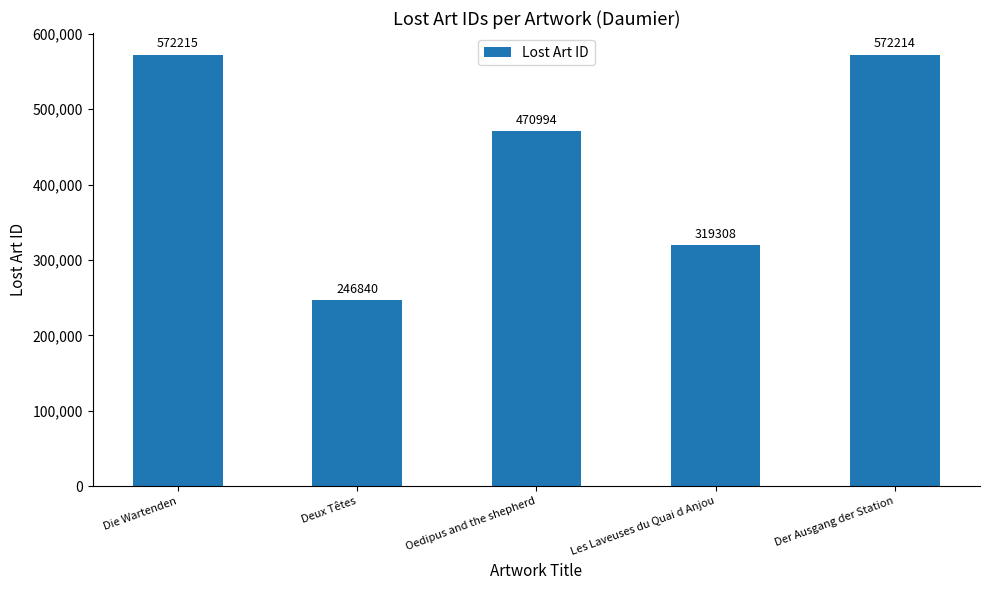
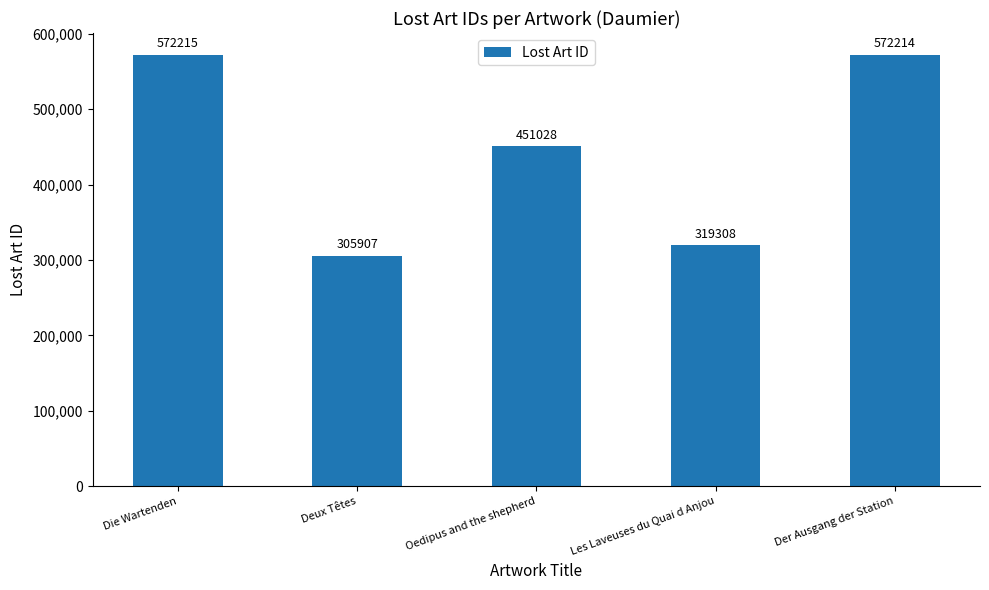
  {
    "Die Wartenden": 572215,
-   "Deux Têtes": 246840,
-   "Oedipus and the shepherd": 470994,
+   "Deux Têtes": 305907,
+   "Oedipus and the shepherd": 451028,
    "Les Laveuses du Quai d Anjou": 319308,
    "Der Ausgang der Station": 572214
  }
